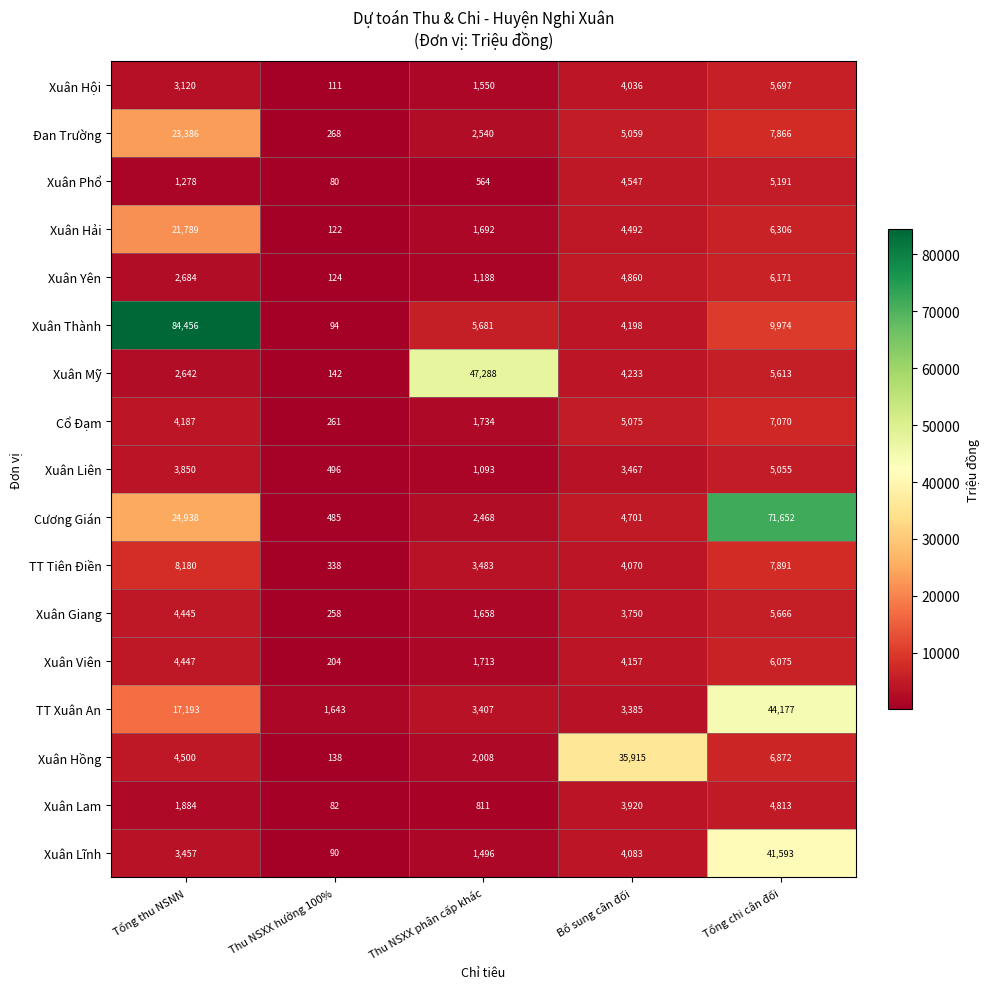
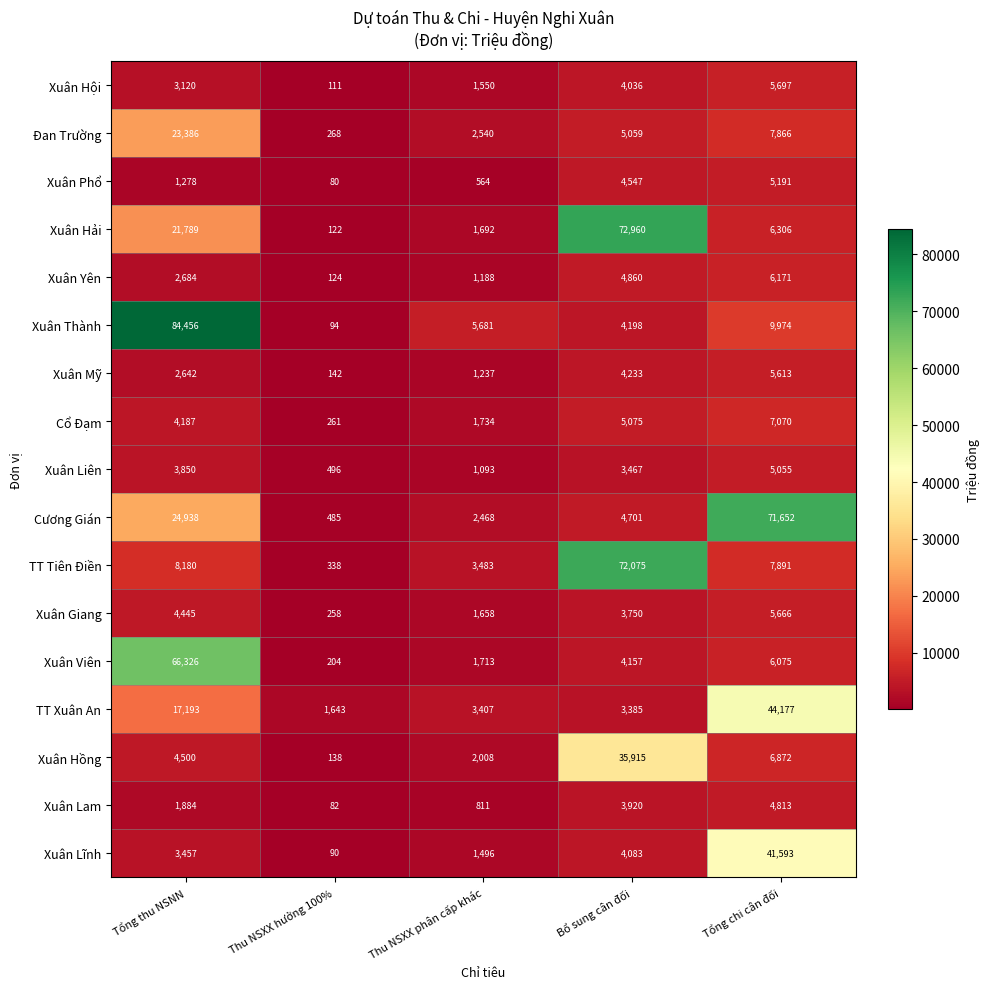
  {
    "Xuân Hội": {
      "Tổng thu NSNN": "3,120",
      "Thu NSXX hưởng 100%": "111",
      "Thu NSXX phân cấp khác": "1,550",
      "Bổ sung cân đối": "4,036",
      "Tổng chi cân đối": "5,697"
    },
    "Đan Trường": {
      "Tổng thu NSNN": "23,386",
      "Thu NSXX hưởng 100%": "268",
      "Thu NSXX phân cấp khác": "2,540",
      "Bổ sung cân đối": "5,059",
      "Tổng chi cân đối": "7,866"
    },
    "Xuân Phổ": {
      "Tổng thu NSNN": "1,278",
      "Thu NSXX hưởng 100%": "80",
      "Thu NSXX phân cấp khác": "564",
      "Bổ sung cân đối": "4,547",
      "Tổng chi cân đối": "5,191"
    },
    "Xuân Hải": {
      "Tổng thu NSNN": "21,789",
      "Thu NSXX hưởng 100%": "122",
      "Thu NSXX phân cấp khác": "1,692",
-     "Bổ sung cân đối": "4,492",
+     "Bổ sung cân đối": "72,960",
      "Tổng chi cân đối": "6,306"
    },
    "Xuân Yên": {
      "Tổng thu NSNN": "2,684",
      "Thu NSXX hưởng 100%": "124",
      "Thu NSXX phân cấp khác": "1,188",
      "Bổ sung cân đối": "4,860",
      "Tổng chi cân đối": "6,171"
    },
    "Xuân Thành": {
      "Tổng thu NSNN": "84,456",
      "Thu NSXX hưởng 100%": "94",
      "Thu NSXX phân cấp khác": "5,681",
      "Bổ sung cân đối": "4,198",
      "Tổng chi cân đối": "9,974"
    },
    "Xuân Mỹ": {
      "Tổng thu NSNN": "2,642",
      "Thu NSXX hưởng 100%": "142",
-     "Thu NSXX phân cấp khác": "47,288",
+     "Thu NSXX phân cấp khác": "1,237",
      "Bổ sung cân đối": "4,233",
      "Tổng chi cân đối": "5,613"
    },
    "Cổ Đạm": {
      "Tổng thu NSNN": "4,187",
      "Thu NSXX hưởng 100%": "261",
      "Thu NSXX phân cấp khác": "1,734",
      "Bổ sung cân đối": "5,075",
      "Tổng chi cân đối": "7,070"
    },
    "Xuân Liên": {
      "Tổng thu NSNN": "3,850",
      "Thu NSXX hưởng 100%": "496",
      "Thu NSXX phân cấp khác": "1,093",
      "Bổ sung cân đối": "3,467",
      "Tổng chi cân đối": "5,055"
    },
    "Cương Gián": {
      "Tổng thu NSNN": "24,938",
      "Thu NSXX hưởng 100%": "485",
      "Thu NSXX phân cấp khác": "2,468",
      "Bổ sung cân đối": "4,701",
      "Tổng chi cân đối": "71,652"
    },
    "TT Tiên Điền": {
      "Tổng thu NSNN": "8,180",
      "Thu NSXX hưởng 100%": "338",
      "Thu NSXX phân cấp khác": "3,483",
-     "Bổ sung cân đối": "4,070",
+     "Bổ sung cân đối": "72,075",
      "Tổng chi cân đối": "7,891"
    },
    "Xuân Giang": {
      "Tổng thu NSNN": "4,445",
      "Thu NSXX hưởng 100%": "258",
      "Thu NSXX phân cấp khác": "1,658",
      "Bổ sung cân đối": "3,750",
      "Tổng chi cân đối": "5,666"
    },
    "Xuân Viên": {
-     "Tổng thu NSNN": "4,447",
+     "Tổng thu NSNN": "66,326",
      "Thu NSXX hưởng 100%": "204",
      "Thu NSXX phân cấp khác": "1,713",
      "Bổ sung cân đối": "4,157",
      "Tổng chi cân đối": "6,075"
    },
    "TT Xuân An": {
      "Tổng thu NSNN": "17,193",
      "Thu NSXX hưởng 100%": "1,643",
      "Thu NSXX phân cấp khác": "3,407",
      "Bổ sung cân đối": "3,385",
      "Tổng chi cân đối": "44,177"
    },
    "Xuân Hồng": {
      "Tổng thu NSNN": "4,500",
      "Thu NSXX hưởng 100%": "138",
      "Thu NSXX phân cấp khác": "2,008",
      "Bổ sung cân đối": "35,915",
      "Tổng chi cân đối": "6,872"
    },
    "Xuân Lam": {
      "Tổng thu NSNN": "1,884",
      "Thu NSXX hưởng 100%": "82",
      "Thu NSXX phân cấp khác": "811",
      "Bổ sung cân đối": "3,920",
      "Tổng chi cân đối": "4,813"
    },
    "Xuân Lĩnh": {
      "Tổng thu NSNN": "3,457",
      "Thu NSXX hưởng 100%": "90",
      "Thu NSXX phân cấp khác": "1,496",
      "Bổ sung cân đối": "4,083",
      "Tổng chi cân đối": "41,593"
    }
  }
